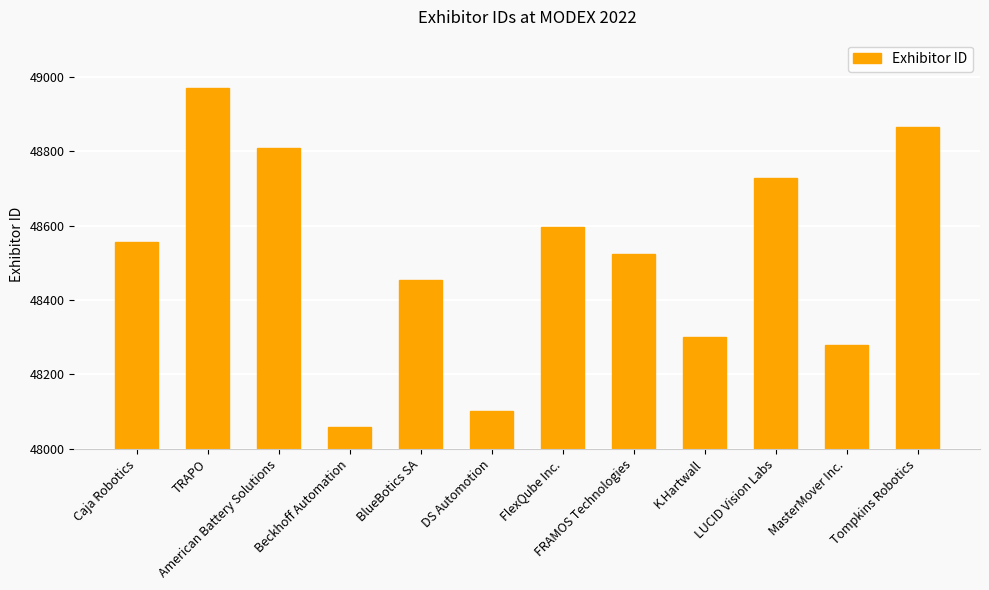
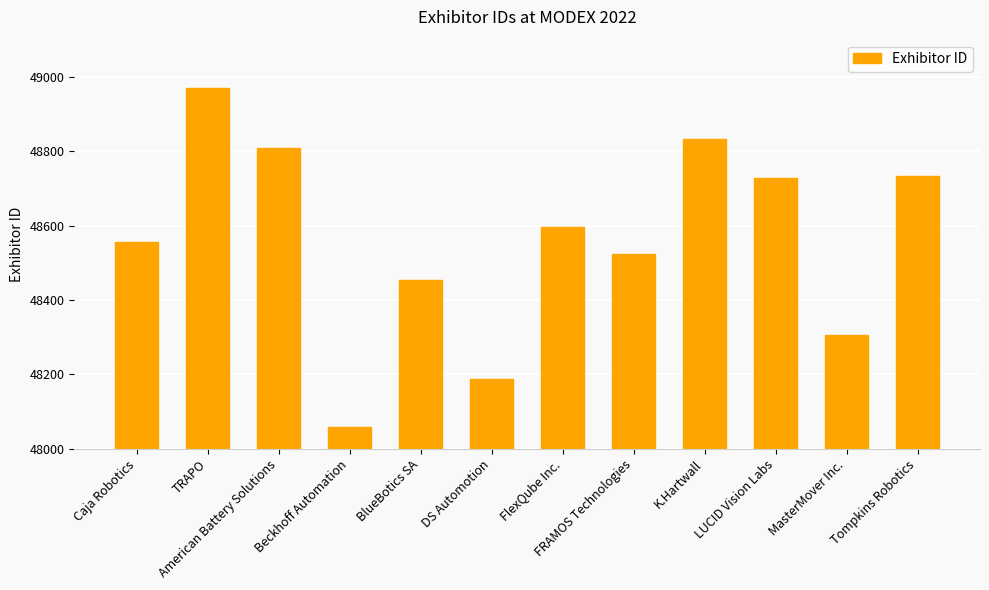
  {
    "Caja Robotics": 48560,
    "TRAPO": 48970,
    "American Battery Solutions": 48810,
    "Beckhoff Automation": 48060,
    "BlueBotics SA": 48450,
-   "DS Automotion": 48100,
+   "DS Automotion": 48190,
    "FlexQube Inc.": 48600,
    "FRAMOS Technologies": 48520,
-   "K.Hartwall": 48300,
+   "K.Hartwall": 48830,
    "LUCID Vision Labs": 48730,
-   "MasterMover Inc.": 48280,
-   "Tompkins Robotics": 48870
+   "MasterMover Inc.": 48310,
+   "Tompkins Robotics": 48730
  }
